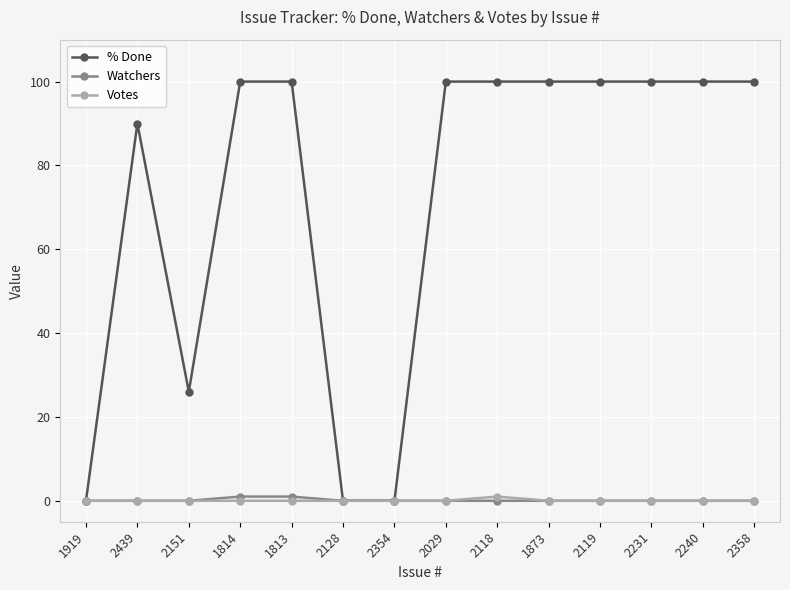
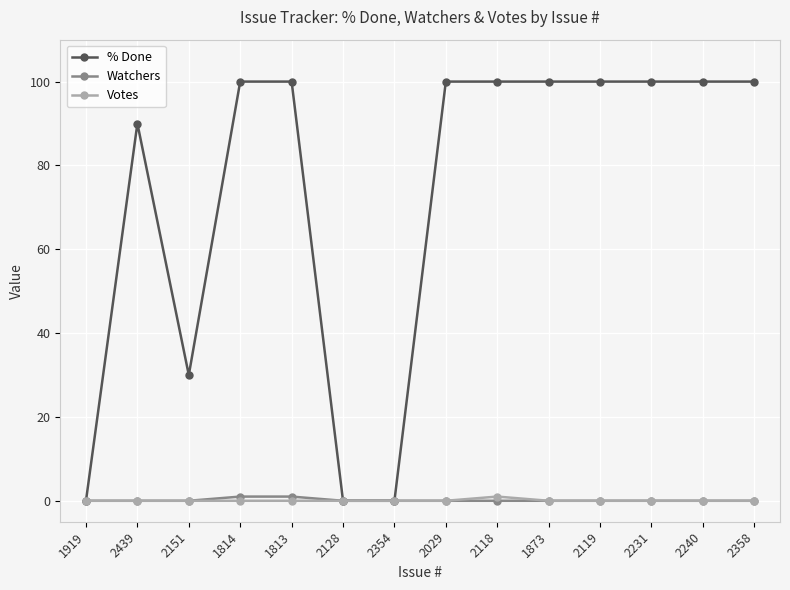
  {
    "% Done": {
      "2439": 90,
-     "2151": 26,
+     "2151": 30,
      "1814": 100,
      "1813": 100,
      "2029": 100,
      "2118": 100,
      "1873": 100,
      "2119": 100,
      "2231": 100,
      "2240": 100,
      "2358": 100
    }
  }
